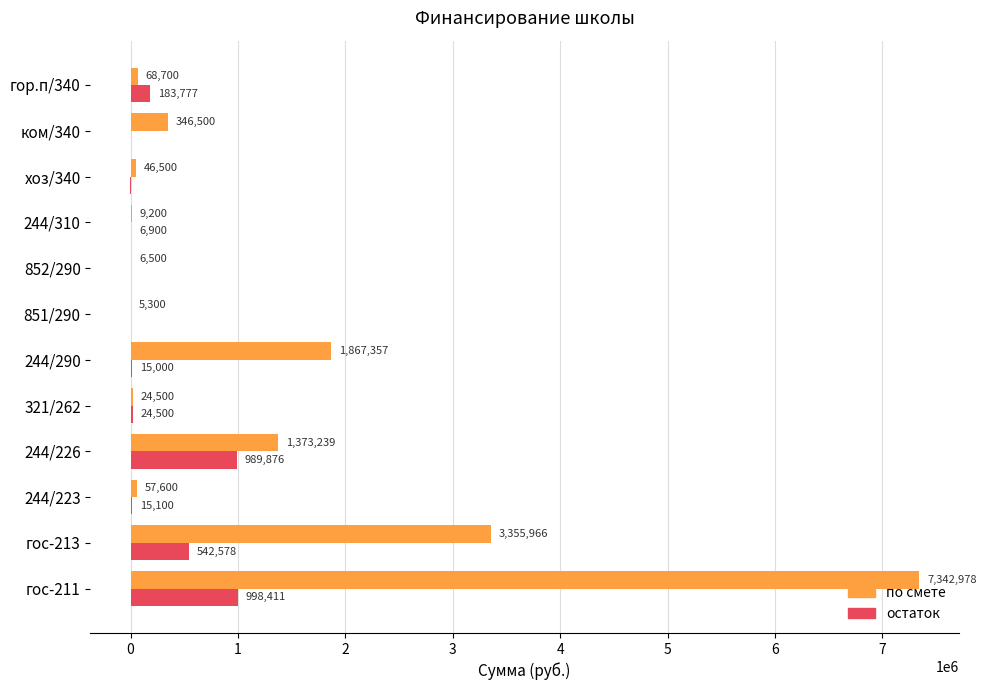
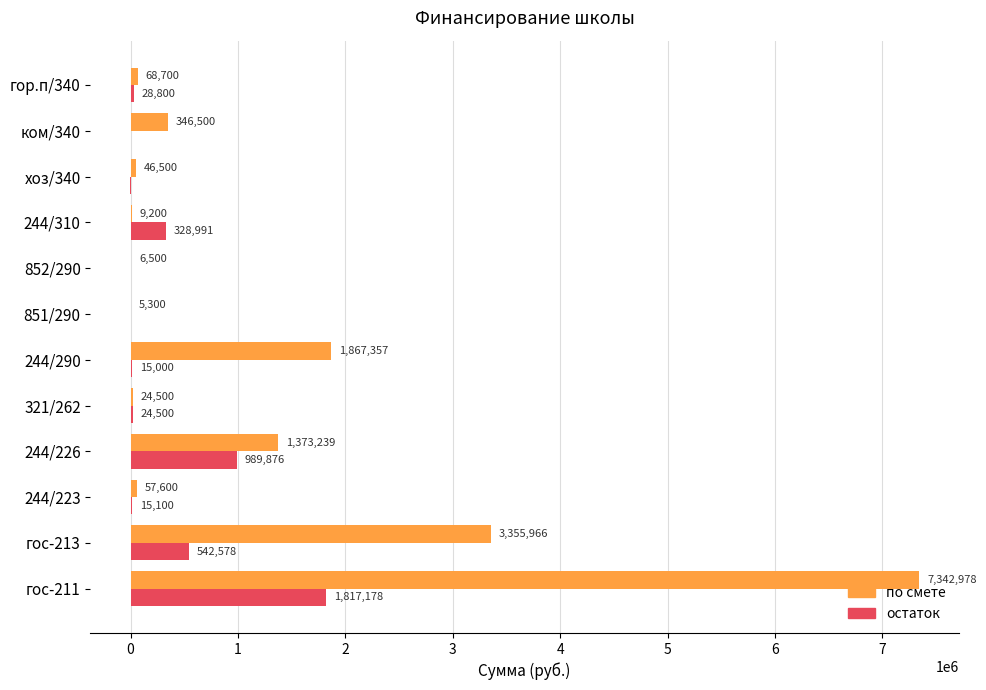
  {
    "по смете": {
      "гор.п/340": "68,700",
      "ком/340": "346,500",
      "хоз/340": "46,500",
      "244/310": "9,200",
      "852/290": "6,500",
      "851/290": "5,300",
      "244/290": "1,867,357",
      "321/262": "24,500",
      "244/226": "1,373,239",
      "244/223": "57,600",
      "гос-213": "3,355,966",
      "гос-211": "7,342,978"
    },
    "остаток": {
-     "гор.п/340": "183,777",
-     "244/310": "6,900",
+     "гор.п/340": "28,800",
+     "244/310": "328,991",
      "244/290": "15,000",
      "321/262": "24,500",
      "244/226": "989,876",
      "244/223": "15,100",
      "гос-213": "542,578",
-     "гос-211": "998,411"
+     "гос-211": "1,817,178"
    }
  }
